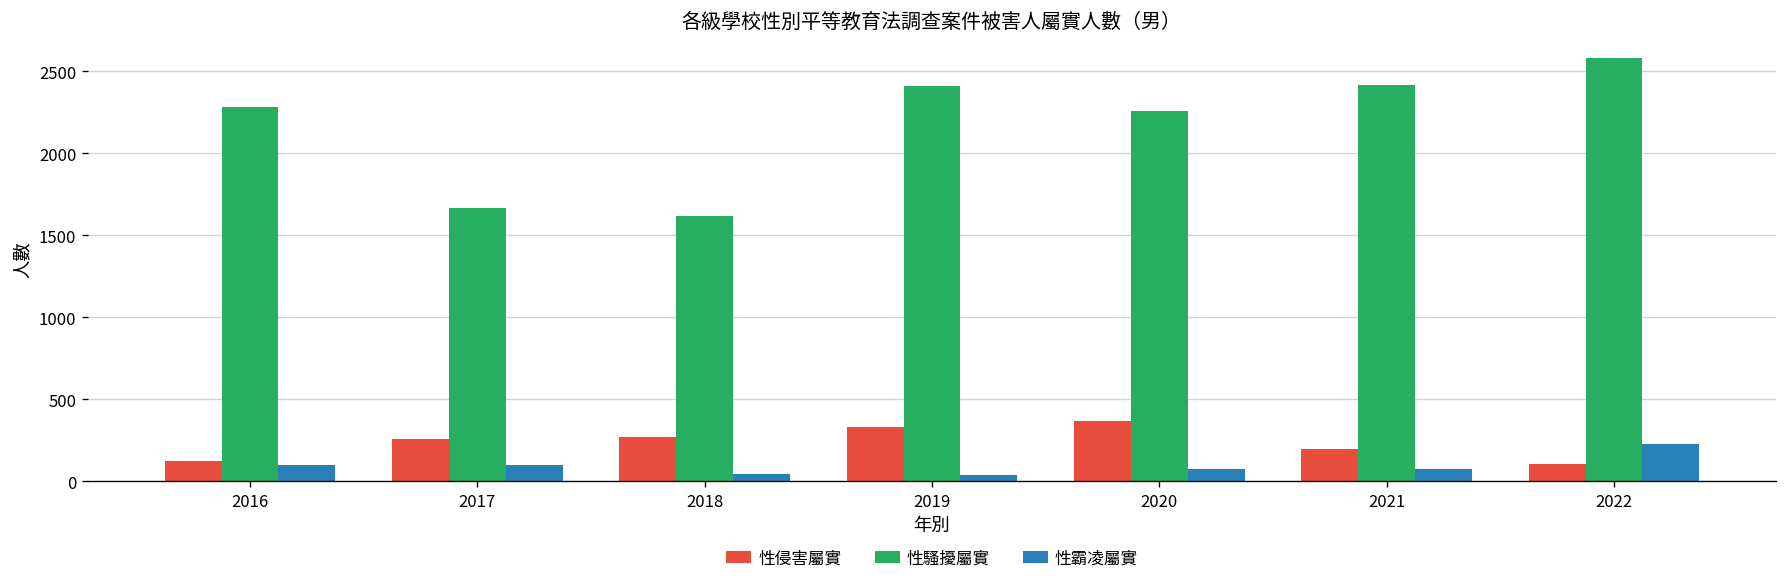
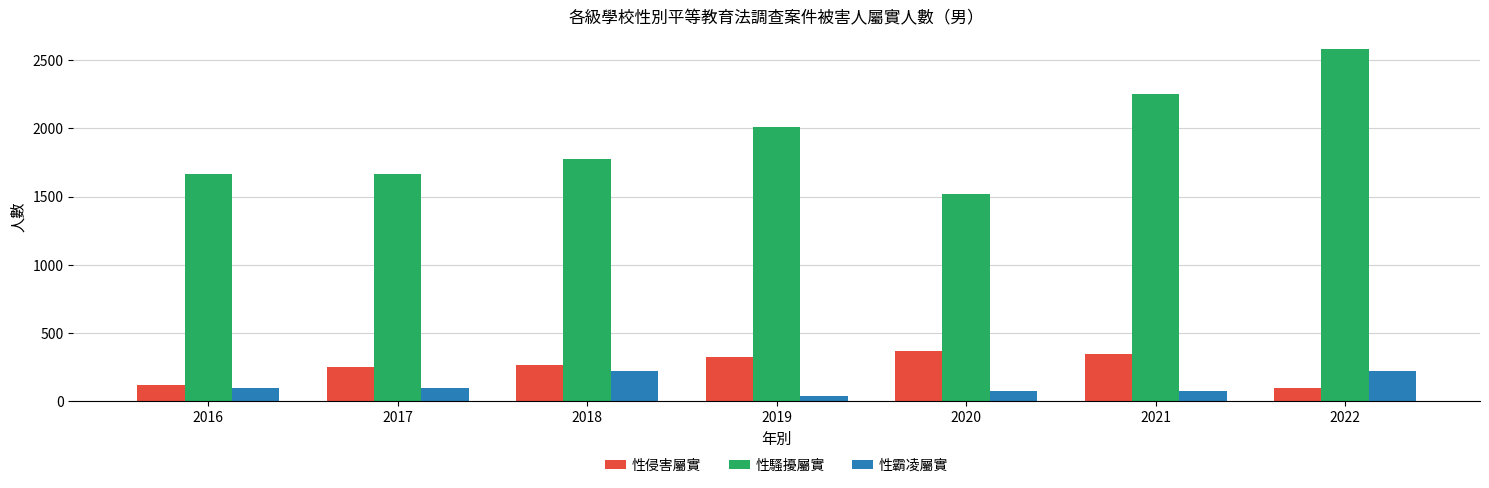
  {
    "性侵害屬實": {
      "2016": 120,
      "2017": 260,
      "2018": 270,
      "2019": 330,
      "2020": 370,
-     "2021": 200,
+     "2021": 350,
      "2022": 100
    },
    "性騷擾屬實": {
-     "2016": 2280,
+     "2016": 1660,
      "2017": 1670,
-     "2018": 1620,
-     "2019": 2410,
-     "2020": 2260,
-     "2021": 2410,
+     "2018": 1780,
+     "2019": 2010,
+     "2020": 1520,
+     "2021": 2250,
      "2022": 2580
    },
    "性霸凌屬實": {
      "2016": 100,
      "2017": 100,
-     "2018": 40,
+     "2018": 220,
      "2019": 40,
      "2020": 80,
      "2021": 80,
      "2022": 230
    }
  }
